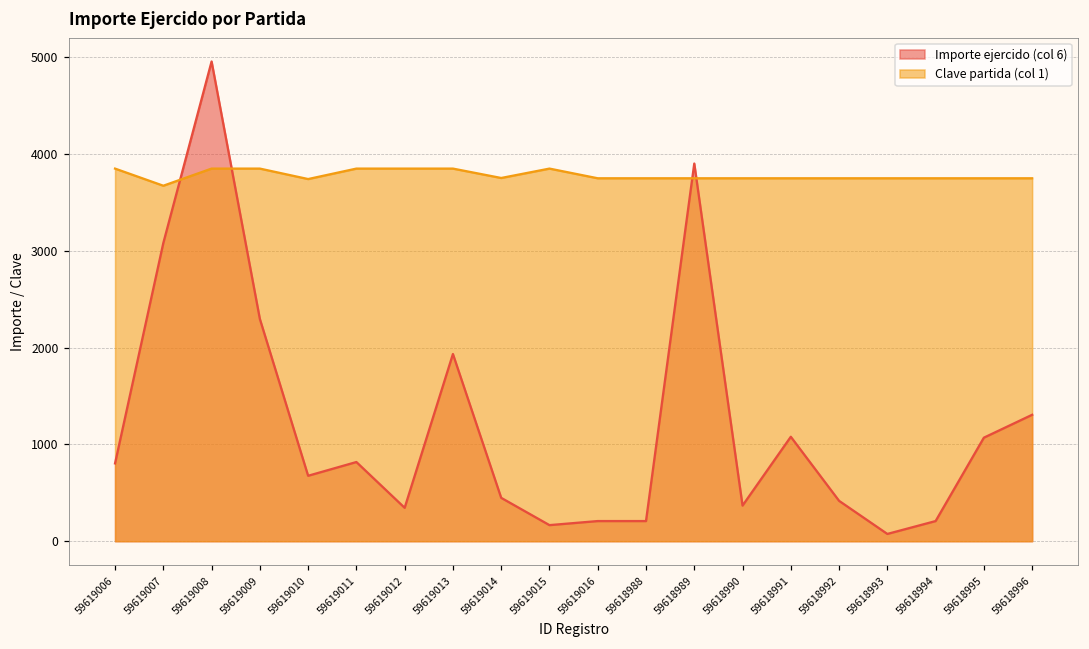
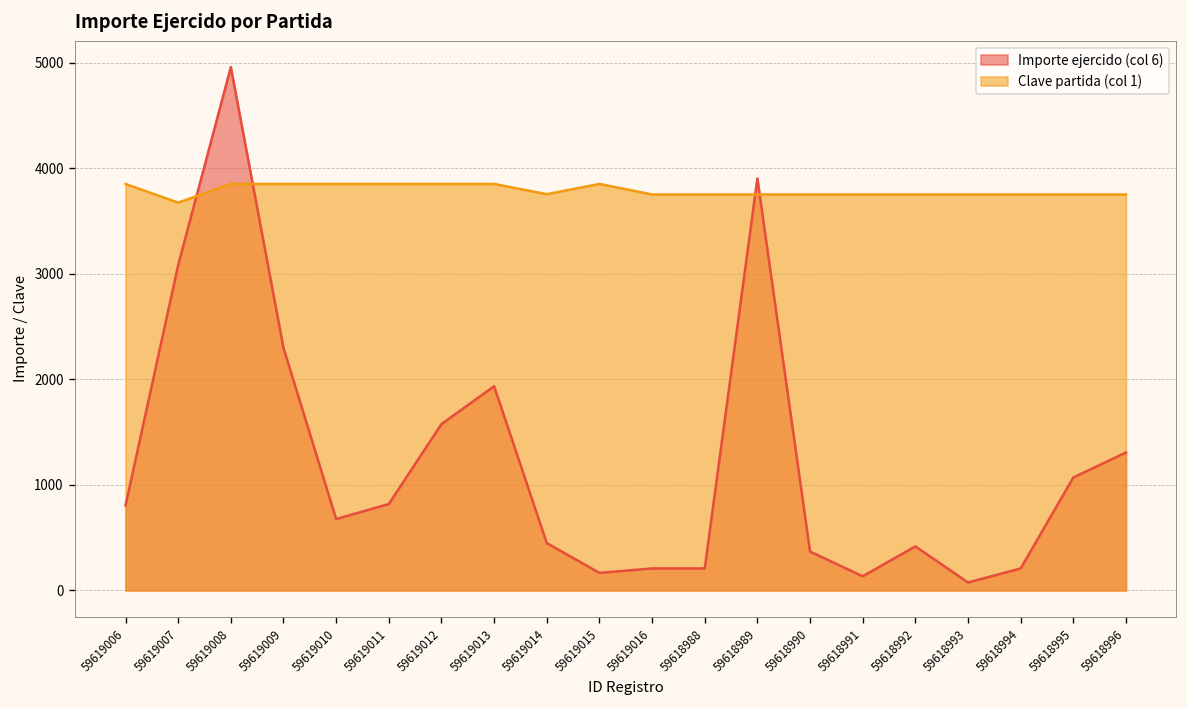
  {
    "Importe ejercido (col 6)": {
      "59619006": 800,
      "59619007": 3100,
      "59619008": 5000,
      "59619009": 2300,
      "59619010": 700,
      "59619011": 800,
-     "59619012": 300,
+     "59619012": 1600,
      "59619013": 1900,
      "59619014": 400,
      "59619015": 200,
      "59619016": 200,
      "59618988": 200,
      "59618989": 3900,
      "59618990": 400,
-     "59618991": 1100,
+     "59618991": 100,
      "59618992": 400,
      "59618993": 100,
      "59618994": 200,
      "59618995": 1100,
      "59618996": 1300
    },
    "Clave partida (col 1)": {
      "59619006": 3900,
      "59619007": 3700,
      "59619008": 3900,
      "59619009": 3900,
-     "59619010": 3700,
+     "59619010": 3900,
      "59619011": 3900,
      "59619012": 3900,
      "59619013": 3900,
      "59619014": 3800,
      "59619015": 3900,
      "59619016": 3800,
      "59618988": 3800,
      "59618989": 3800,
      "59618990": 3800,
      "59618991": 3800,
      "59618992": 3800,
      "59618993": 3800,
      "59618994": 3800,
      "59618995": 3800,
      "59618996": 3800
    }
  }
